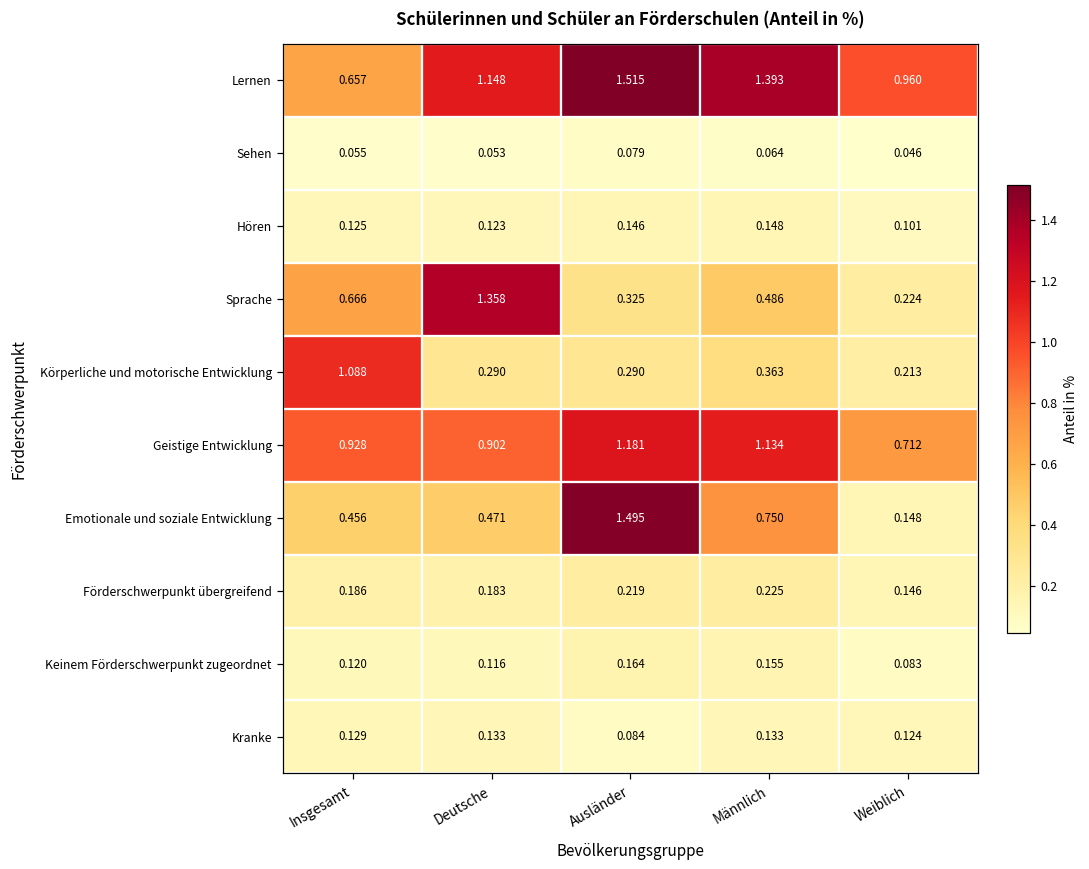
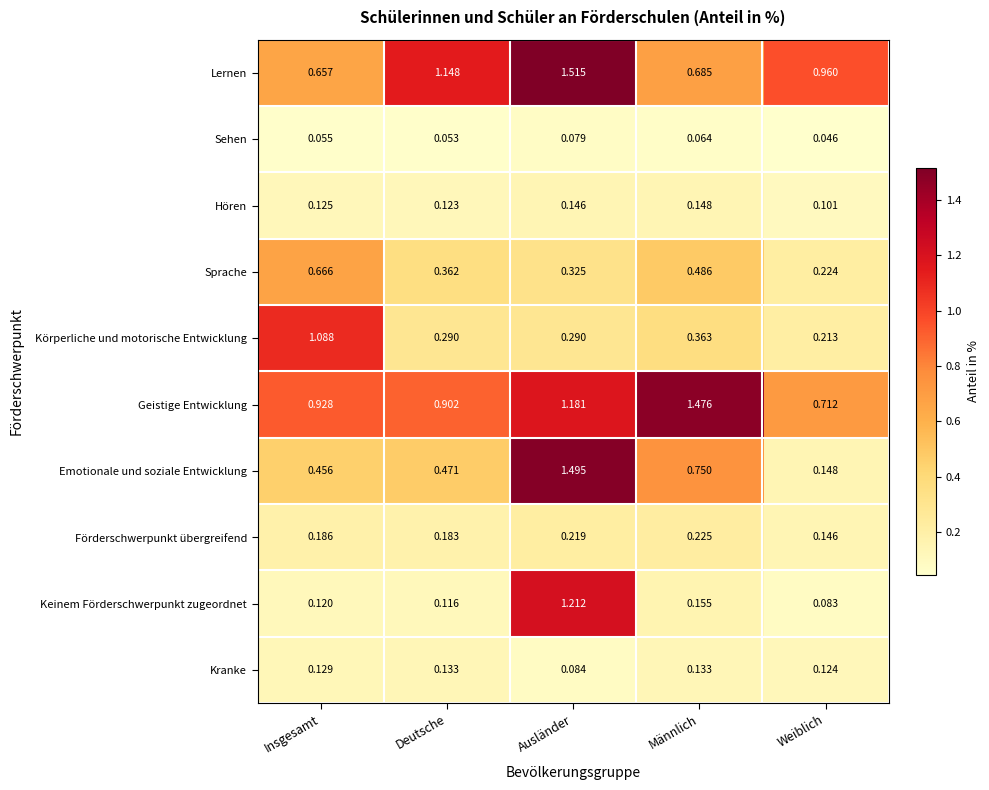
  {
    "Lernen": {
      "Insgesamt": 0.657,
      "Deutsche": 1.148,
      "Ausländer": 1.515,
-     "Männlich": 1.393,
+     "Männlich": 0.685,
      "Weiblich": 0.960
    },
    "Sehen": {
      "Insgesamt": 0.055,
      "Deutsche": 0.053,
      "Ausländer": 0.079,
      "Männlich": 0.064,
      "Weiblich": 0.046
    },
    "Hören": {
      "Insgesamt": 0.125,
      "Deutsche": 0.123,
      "Ausländer": 0.146,
      "Männlich": 0.148,
      "Weiblich": 0.101
    },
    "Sprache": {
      "Insgesamt": 0.666,
-     "Deutsche": 1.358,
+     "Deutsche": 0.362,
      "Ausländer": 0.325,
      "Männlich": 0.486,
      "Weiblich": 0.224
    },
    "Körperliche und motorische Entwicklung": {
      "Insgesamt": 1.088,
      "Deutsche": 0.290,
      "Ausländer": 0.290,
      "Männlich": 0.363,
      "Weiblich": 0.213
    },
    "Geistige Entwicklung": {
      "Insgesamt": 0.928,
      "Deutsche": 0.902,
      "Ausländer": 1.181,
-     "Männlich": 1.134,
+     "Männlich": 1.476,
      "Weiblich": 0.712
    },
    "Emotionale und soziale Entwicklung": {
      "Insgesamt": 0.456,
      "Deutsche": 0.471,
      "Ausländer": 1.495,
      "Männlich": 0.750,
      "Weiblich": 0.148
    },
    "Förderschwerpunkt übergreifend": {
      "Insgesamt": 0.186,
      "Deutsche": 0.183,
      "Ausländer": 0.219,
      "Männlich": 0.225,
      "Weiblich": 0.146
    },
    "Keinem Förderschwerpunkt zugeordnet": {
      "Insgesamt": 0.120,
      "Deutsche": 0.116,
-     "Ausländer": 0.164,
+     "Ausländer": 1.212,
      "Männlich": 0.155,
      "Weiblich": 0.083
    },
    "Kranke": {
      "Insgesamt": 0.129,
      "Deutsche": 0.133,
      "Ausländer": 0.084,
      "Männlich": 0.133,
      "Weiblich": 0.124
    }
  }
